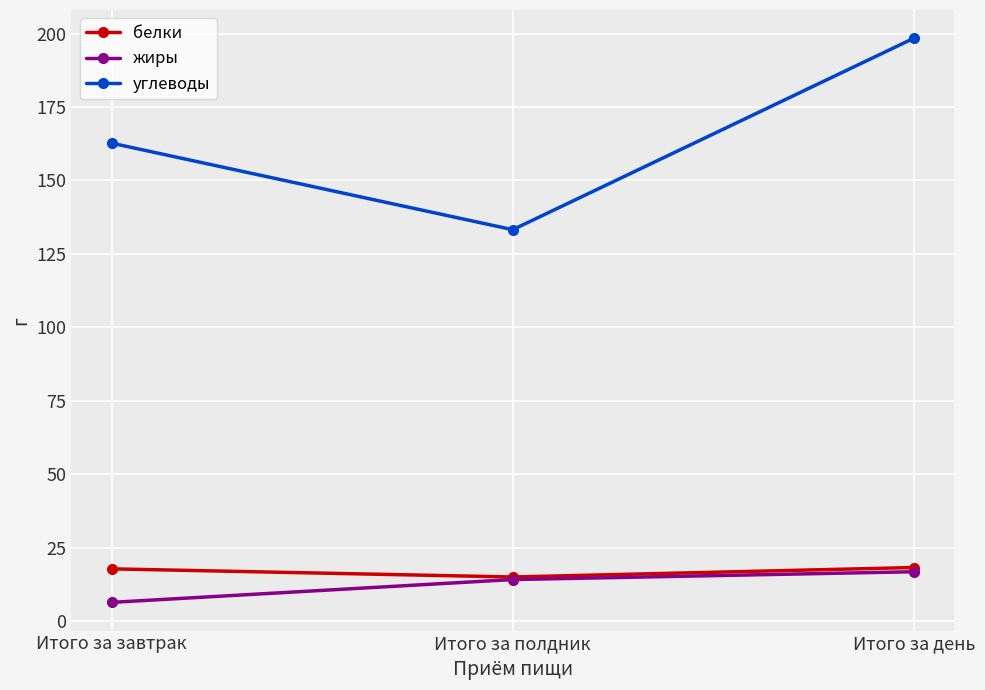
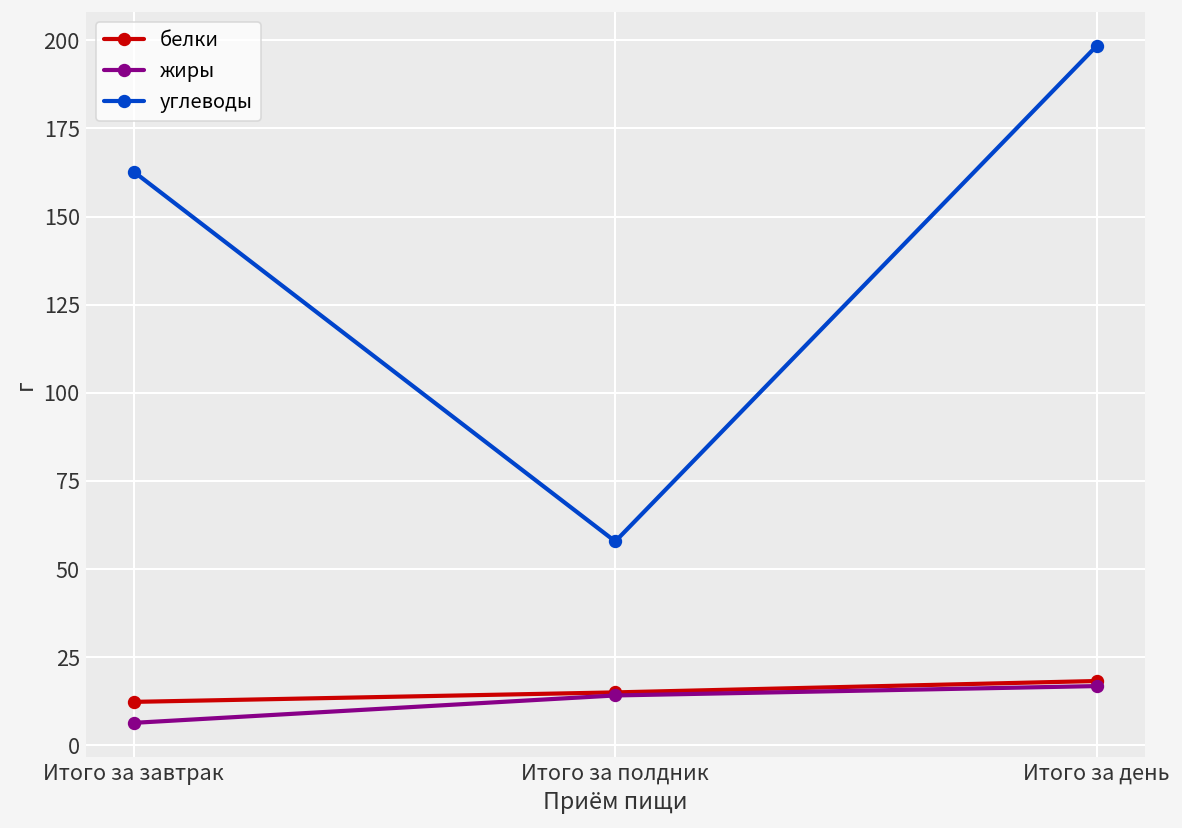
  {
    "белки": {
-     "Итого за завтрак": 18,
+     "Итого за завтрак": 12,
      "Итого за день": 18
    },
    "жиры": {
      "Итого за завтрак": 6,
      "Итого за день": 17
    },
    "углеводы": {
      "Итого за завтрак": 163,
-     "Итого за полдник": 133,
+     "Итого за полдник": 58,
      "Итого за день": 198
    }
  }
